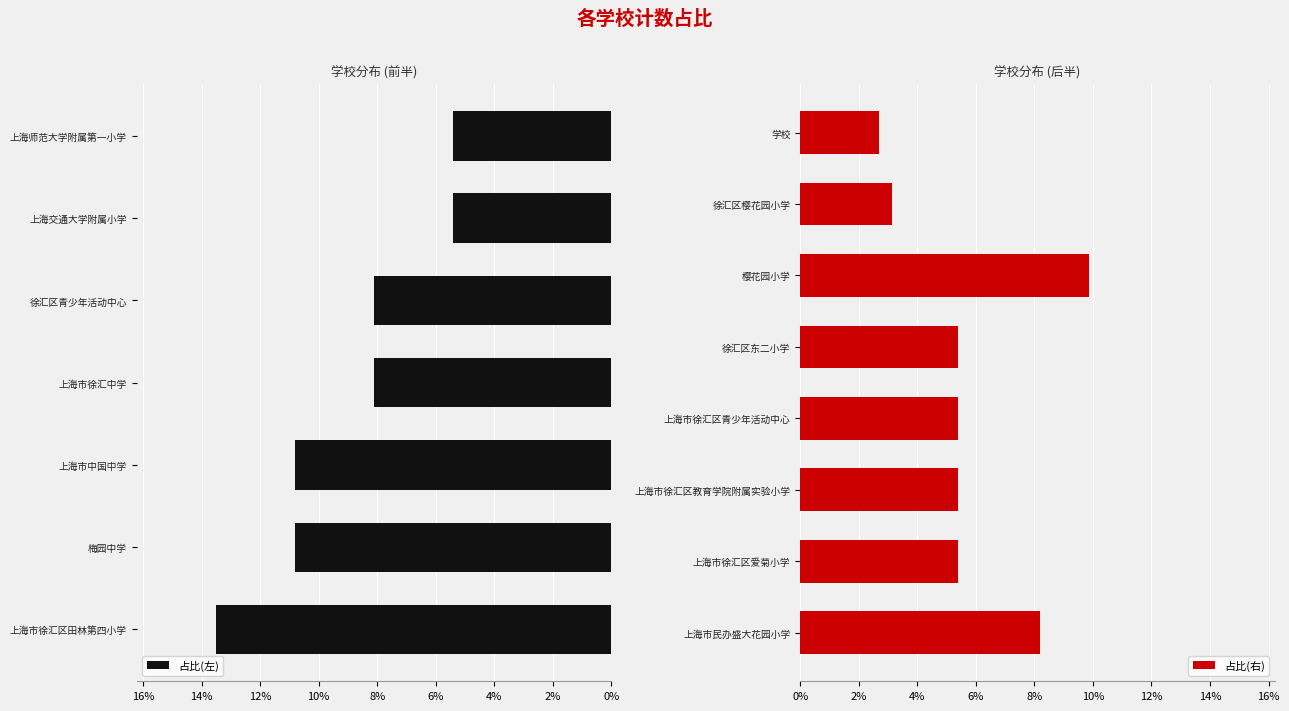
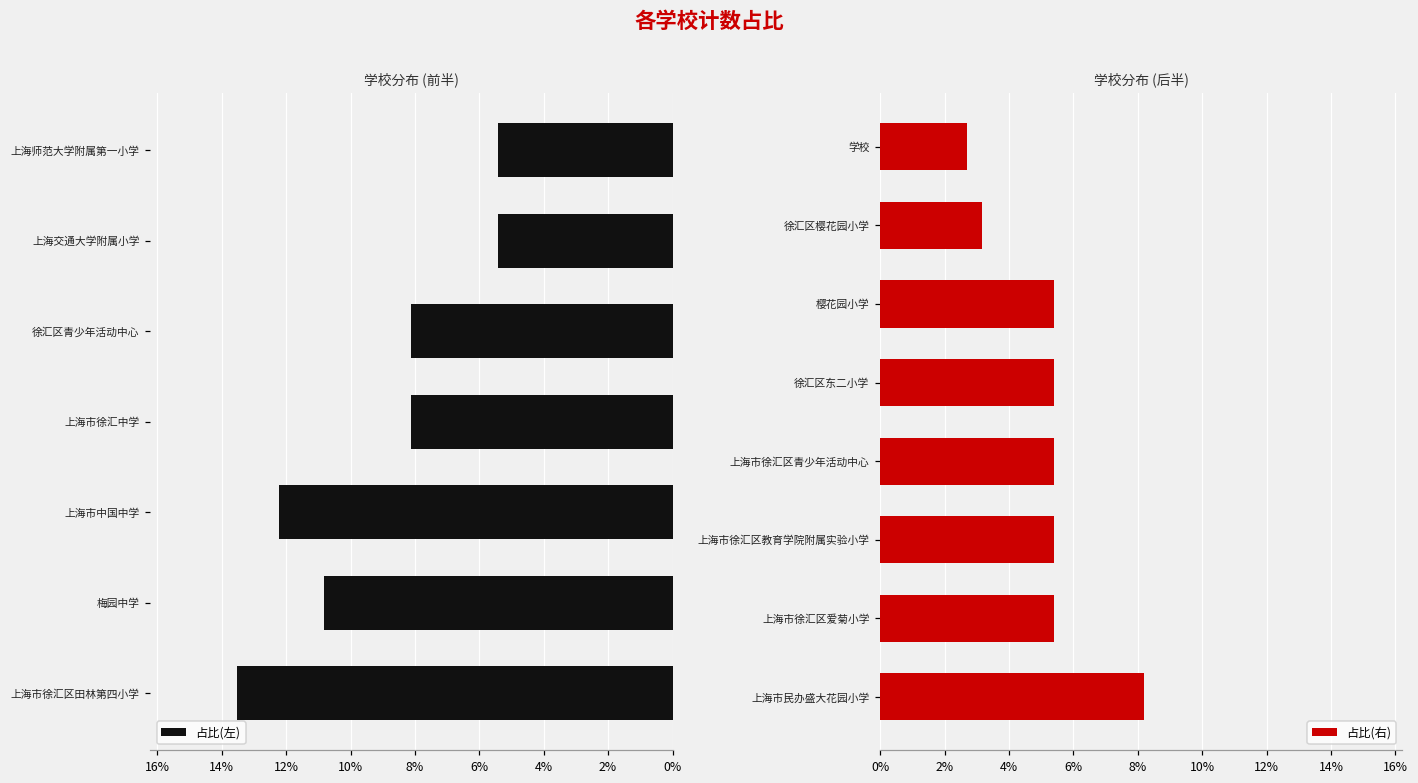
  {
    "学校分布 (前半)": {
      "上海师范大学附属第一小学": "5.4%",
      "上海交通大学附属小学": "5.4%",
      "徐汇区青少年活动中心": "8.1%",
      "上海市徐汇中学": "8.1%",
-     "上海市中国中学": "10.8%",
+     "上海市中国中学": "12.2%",
      "梅园中学": "10.8%",
      "上海市徐汇区田林第四小学": "13.5%"
    },
    "学校分布 (后半)": {
      "学校": "2.7%",
      "徐汇区樱花园小学": "3.1%",
-     "樱花园小学": "9.9%",
+     "樱花园小学": "5.4%",
      "徐汇区东二小学": "5.4%",
      "上海市徐汇区青少年活动中心": "5.4%",
      "上海市徐汇区教育学院附属实验小学": "5.4%",
      "上海市徐汇区爱菊小学": "5.4%",
      "上海市民办盛大花园小学": "8.2%"
    }
  }
